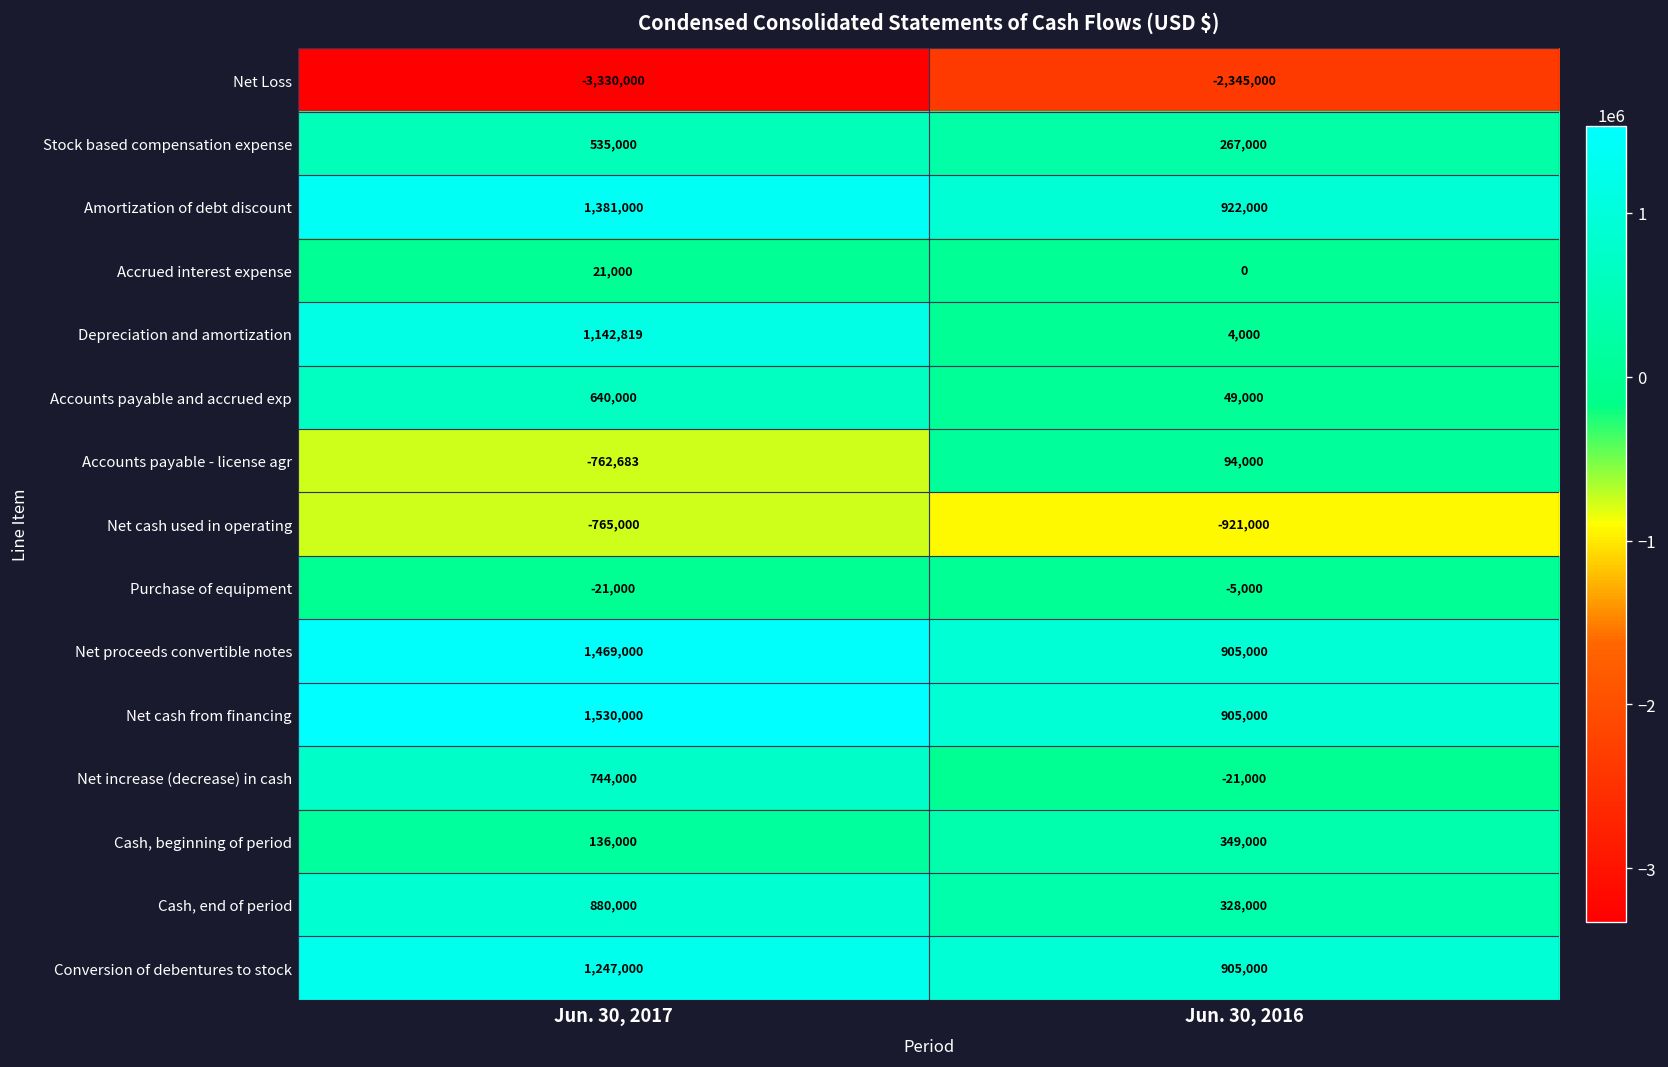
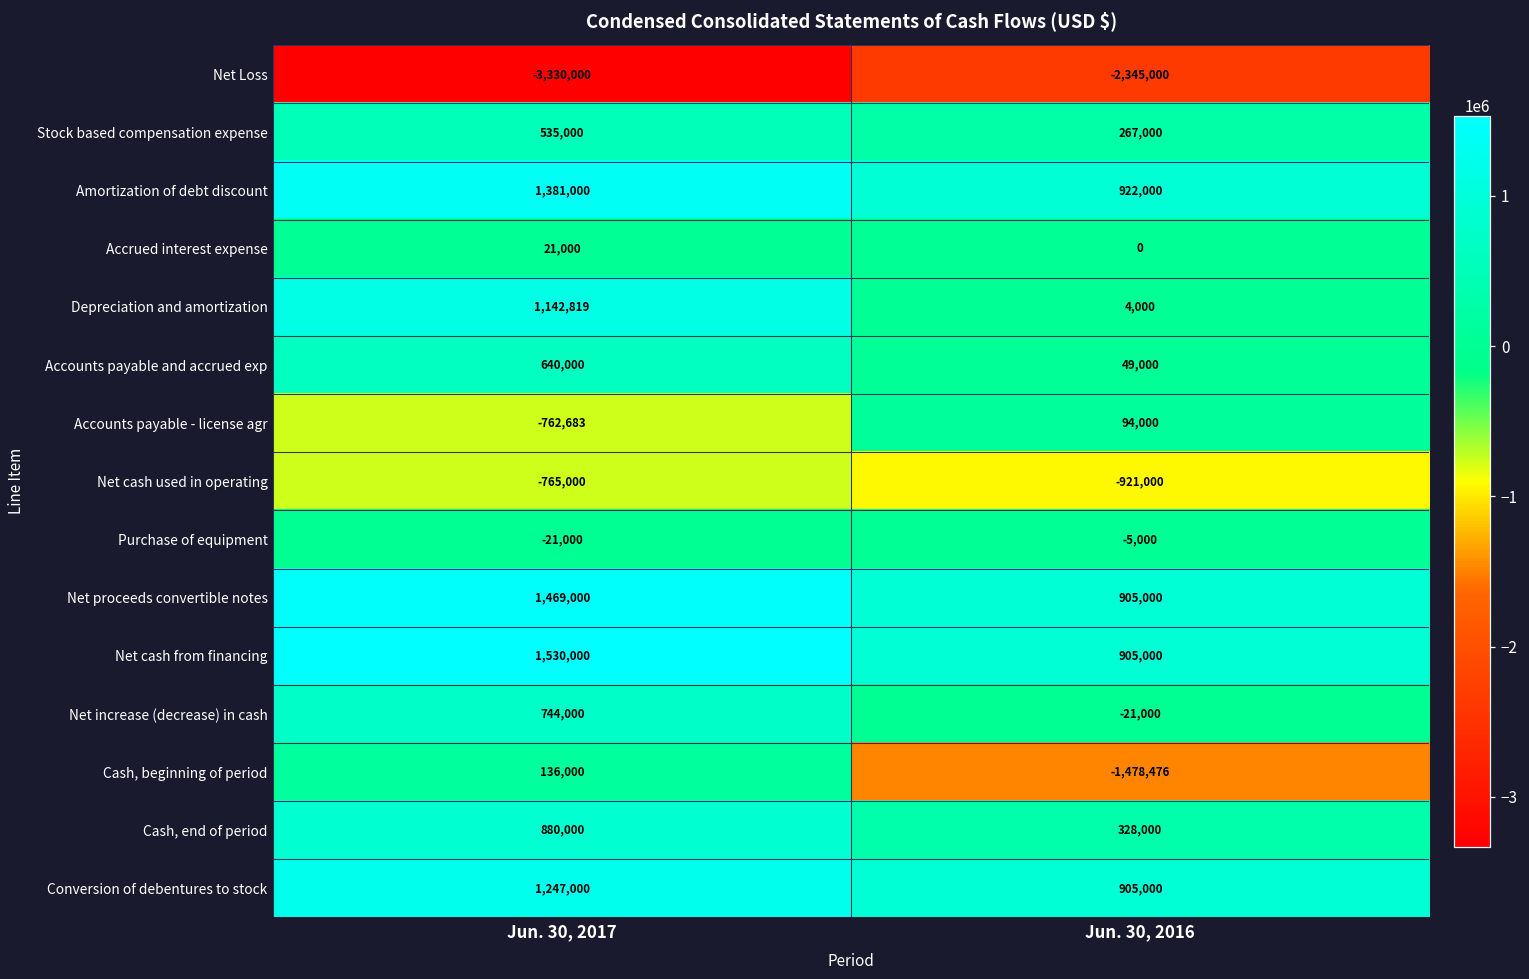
  {
    "Net Loss": {
      "Jun. 30, 2017": "-3,330,000",
      "Jun. 30, 2016": "-2,345,000"
    },
    "Stock based compensation expense": {
      "Jun. 30, 2017": "535,000",
      "Jun. 30, 2016": "267,000"
    },
    "Amortization of debt discount": {
      "Jun. 30, 2017": "1,381,000",
      "Jun. 30, 2016": "922,000"
    },
    "Accrued interest expense": {
      "Jun. 30, 2017": "21,000",
      "Jun. 30, 2016": "0"
    },
    "Depreciation and amortization": {
      "Jun. 30, 2017": "1,142,819",
      "Jun. 30, 2016": "4,000"
    },
    "Accounts payable and accrued exp": {
      "Jun. 30, 2017": "640,000",
      "Jun. 30, 2016": "49,000"
    },
    "Accounts payable - license agr": {
      "Jun. 30, 2017": "-762,683",
      "Jun. 30, 2016": "94,000"
    },
    "Net cash used in operating": {
      "Jun. 30, 2017": "-765,000",
      "Jun. 30, 2016": "-921,000"
    },
    "Purchase of equipment": {
      "Jun. 30, 2017": "-21,000",
      "Jun. 30, 2016": "-5,000"
    },
    "Net proceeds convertible notes": {
      "Jun. 30, 2017": "1,469,000",
      "Jun. 30, 2016": "905,000"
    },
    "Net cash from financing": {
      "Jun. 30, 2017": "1,530,000",
      "Jun. 30, 2016": "905,000"
    },
    "Net increase (decrease) in cash": {
      "Jun. 30, 2017": "744,000",
      "Jun. 30, 2016": "-21,000"
    },
    "Cash, beginning of period": {
      "Jun. 30, 2017": "136,000",
-     "Jun. 30, 2016": "349,000"
+     "Jun. 30, 2016": "-1,478,476"
    },
    "Cash, end of period": {
      "Jun. 30, 2017": "880,000",
      "Jun. 30, 2016": "328,000"
    },
    "Conversion of debentures to stock": {
      "Jun. 30, 2017": "1,247,000",
      "Jun. 30, 2016": "905,000"
    }
  }
